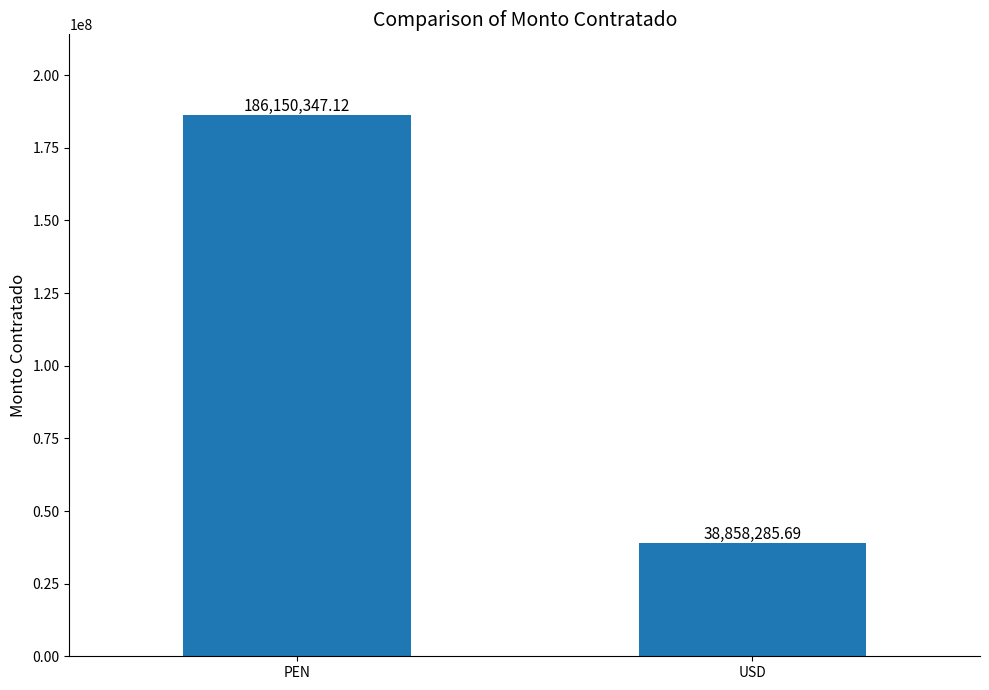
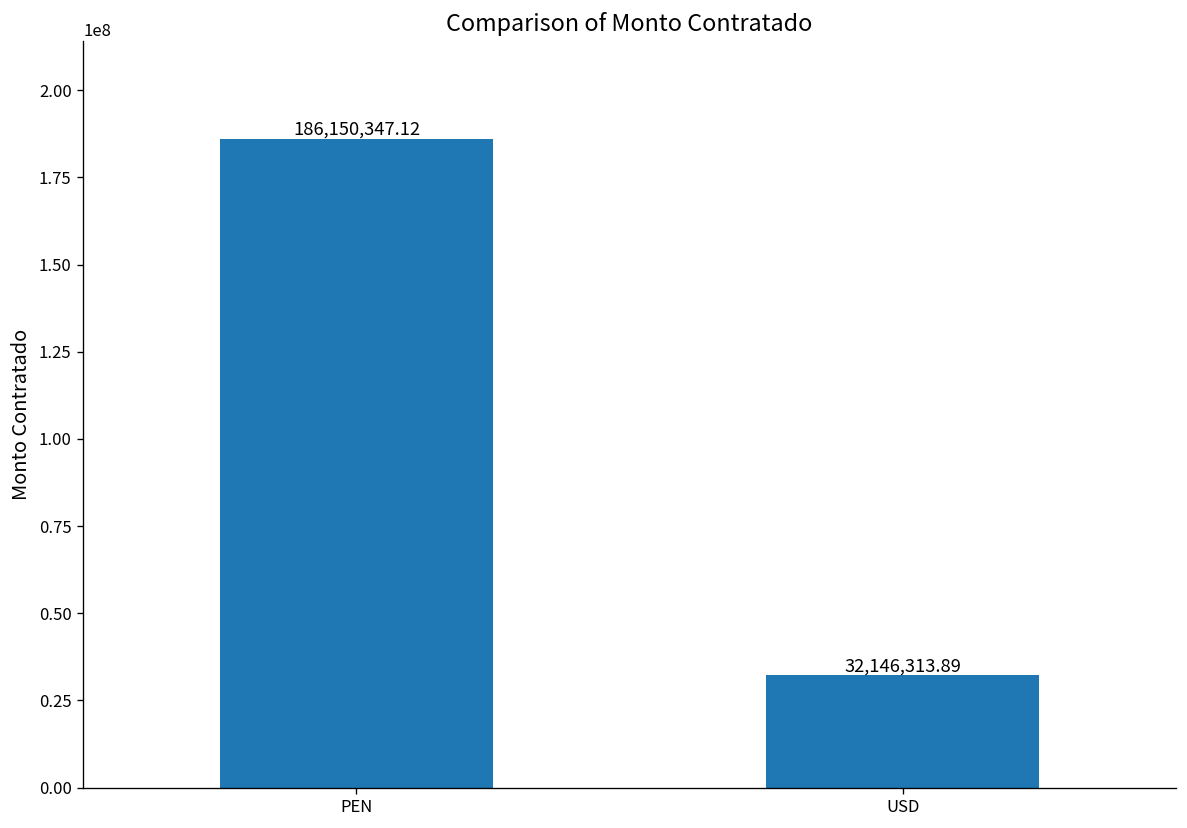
  {
    "PEN": "186,150,347.12",
-   "USD": "38,858,285.69"
+   "USD": "32,146,313.89"
  }
